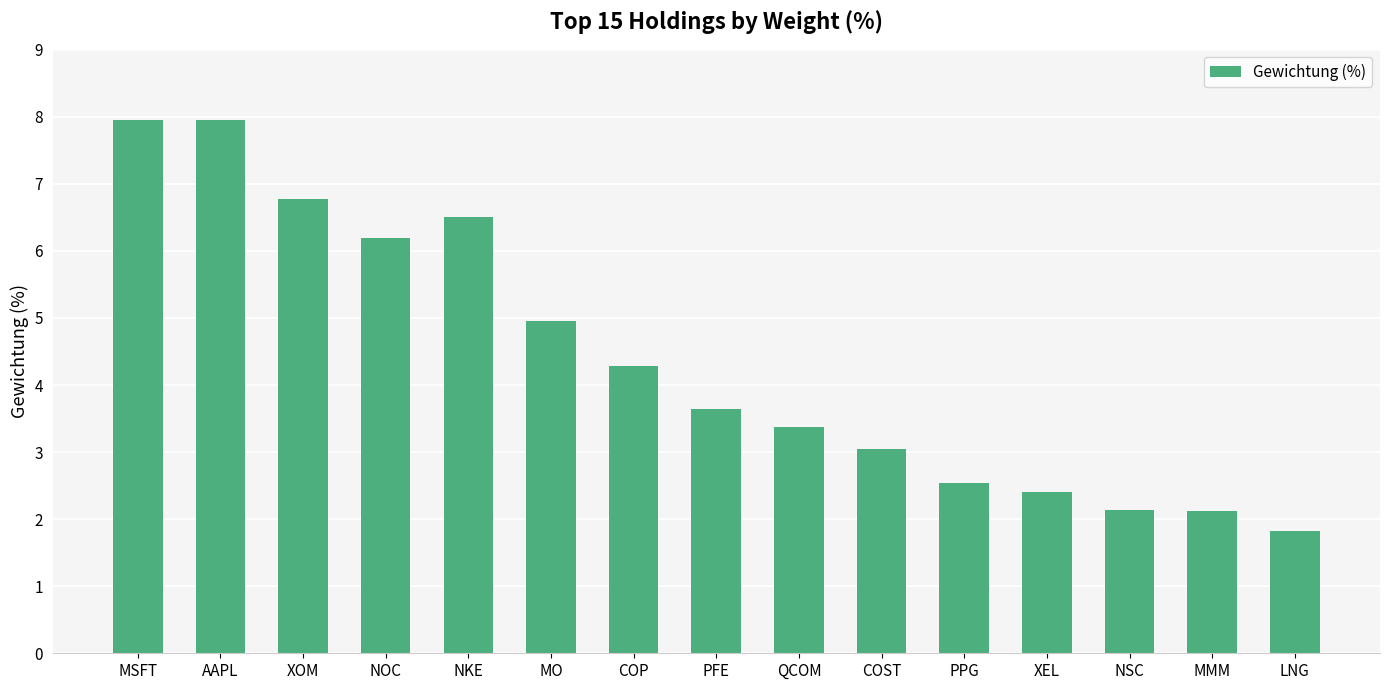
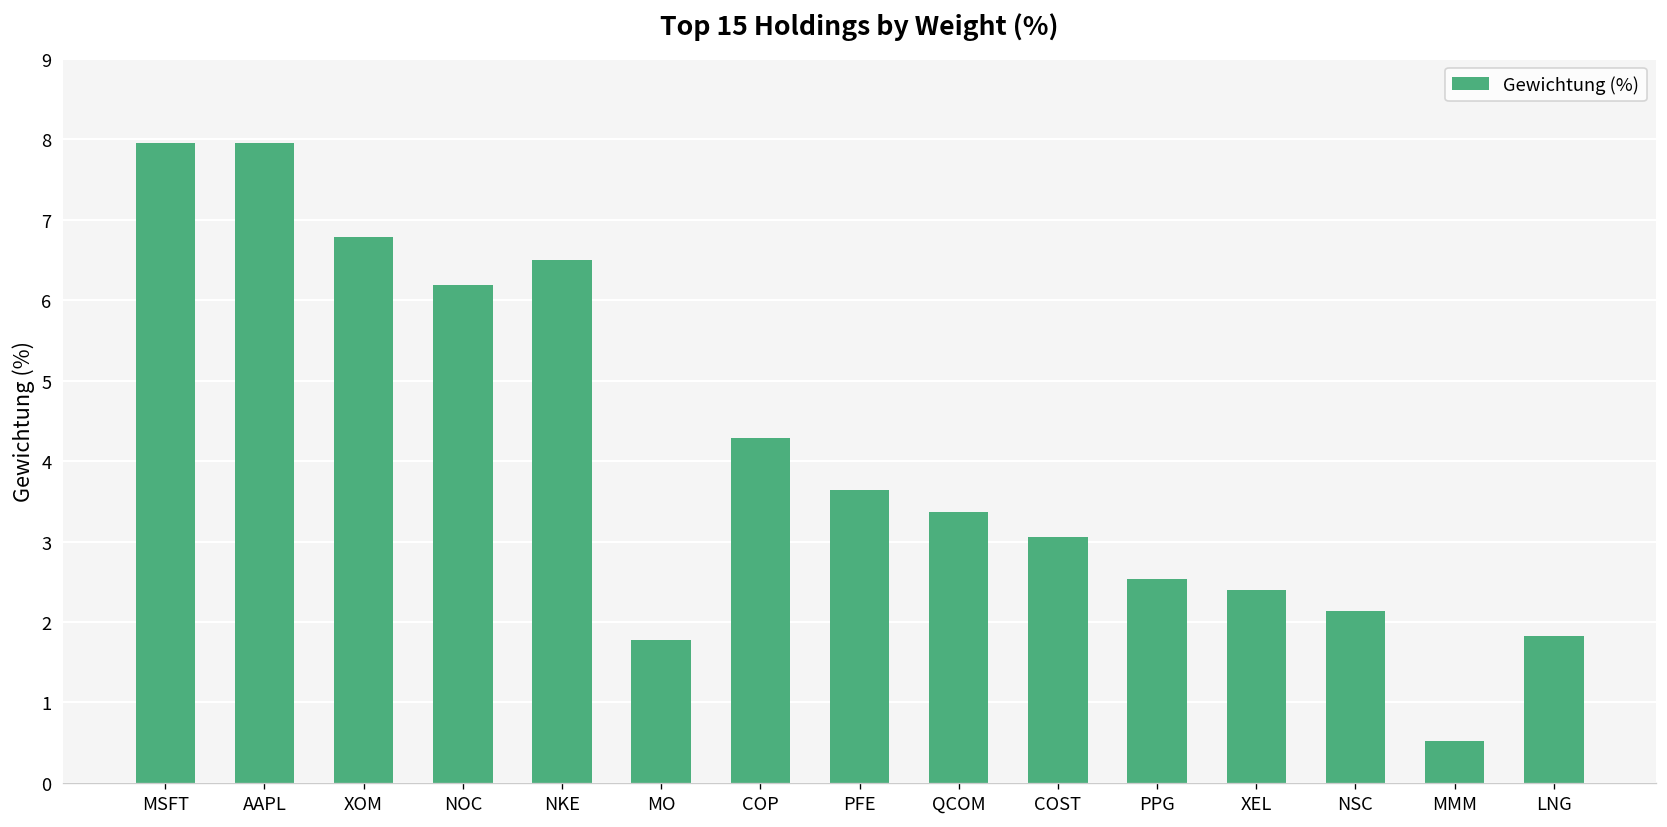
  {
    "MSFT": 8.0,
    "AAPL": 8.0,
    "XOM": 6.8,
    "NOC": 6.2,
    "NKE": 6.5,
-   "MO": 5.0,
+   "MO": 1.8,
    "COP": 4.3,
    "PFE": 3.6,
    "QCOM": 3.4,
    "COST": 3.1,
    "PPG": 2.5,
    "XEL": 2.4,
    "NSC": 2.1,
-   "MMM": 2.1,
+   "MMM": 0.5,
    "LNG": 1.8
  }
